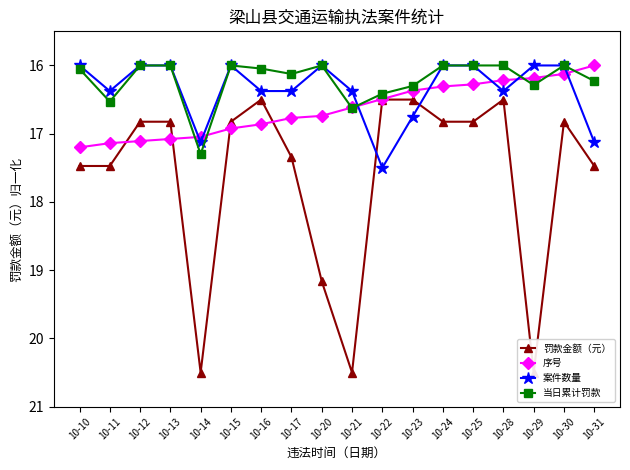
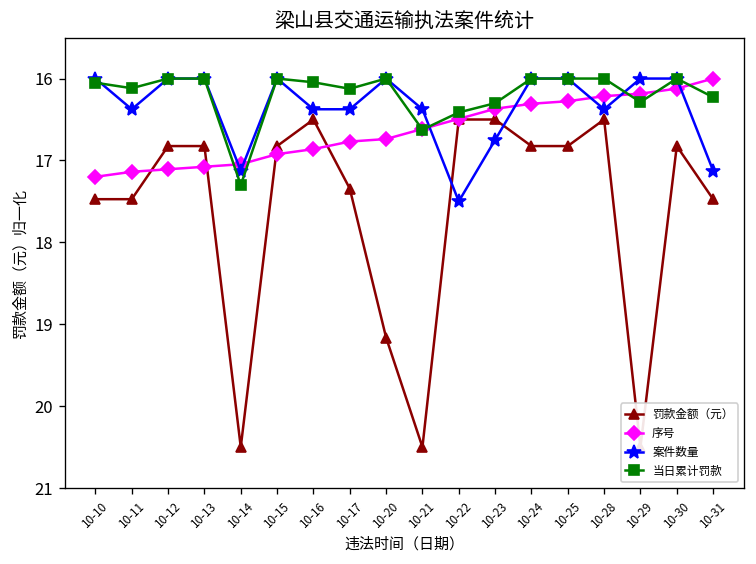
  {
    "罚款金额（元）": {
      "10-10": 17.5,
      "10-11": 17.5,
      "10-12": 16.8,
      "10-13": 16.8,
      "10-14": 20.5,
      "10-15": 16.8,
      "10-16": 16.5,
      "10-17": 17.3,
      "10-20": 19.2,
      "10-21": 20.5,
      "10-23": 16.5,
      "10-24": 16.8,
      "10-25": 16.8,
      "10-28": 16.5,
      "10-30": 16.8,
      "10-31": 17.5
    },
    "序号": {
      "10-10": 17.2,
      "10-11": 17.1,
      "10-12": 17.1,
      "10-13": 17.1,
      "10-14": 17.0,
      "10-15": 16.9,
      "10-16": 16.9,
      "10-17": 16.8,
      "10-20": 16.7,
      "10-23": 16.4,
      "10-24": 16.3,
      "10-25": 16.3,
      "10-28": 16.2,
      "10-29": 16.2,
      "10-30": 16.1,
      "10-31": 16.0
    },
    "案件数量": {
      "10-10": 16.0,
      "10-11": 16.4,
      "10-14": 17.1,
      "10-16": 16.4,
      "10-17": 16.4,
      "10-21": 16.4,
      "10-22": 17.5,
      "10-23": 16.8,
      "10-28": 16.4,
      "10-29": 16.0,
      "10-31": 17.1
    },
    "当日累计罚款": {
      "10-10": 16.1,
-     "10-11": 16.5,
+     "10-11": 16.1,
      "10-14": 17.3,
      "10-16": 16.0,
      "10-17": 16.1,
      "10-22": 16.4,
      "10-23": 16.3,
      "10-28": 16.0,
      "10-29": 16.3,
      "10-31": 16.2
    }
  }
